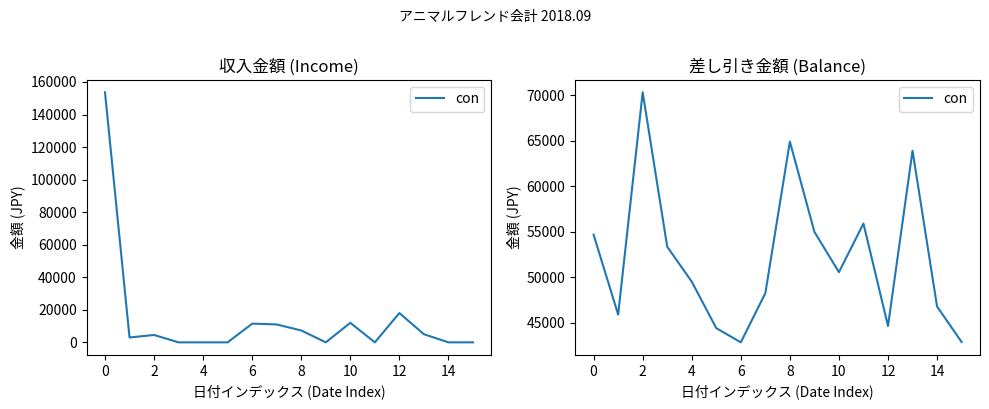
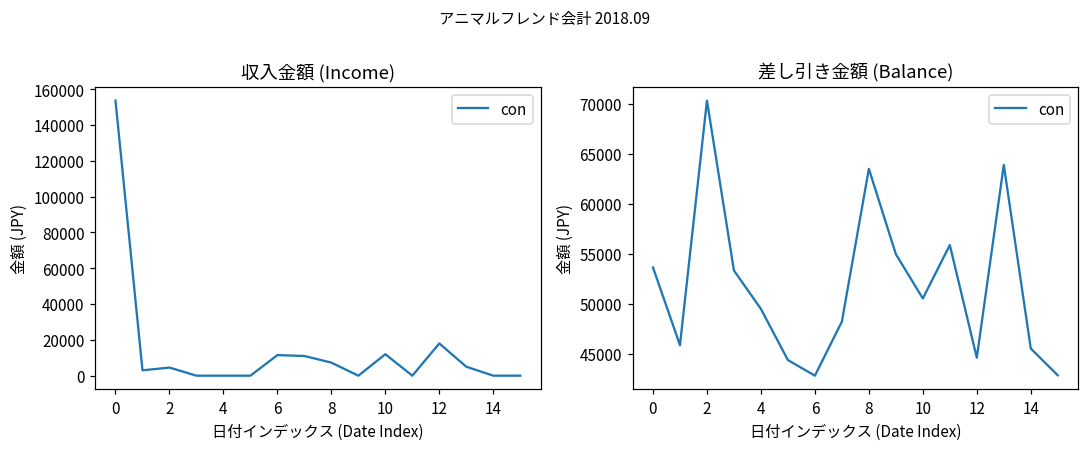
  {
    "収入金額 (Income)": {
      "0": 154000,
      "2": 5000,
      "4": 0,
      "6": 12000,
      "8": 7000,
      "10": 12000,
      "12": 18000,
      "14": 0
    },
    "差し引き金額 (Balance)": {
-     "0": 55000,
+     "0": 54000,
      "2": 70000,
      "4": 50000,
      "6": 43000,
-     "8": 65000,
+     "8": 63000,
      "10": 51000,
      "12": 45000,
-     "14": 47000
+     "14": 46000
    }
  }
